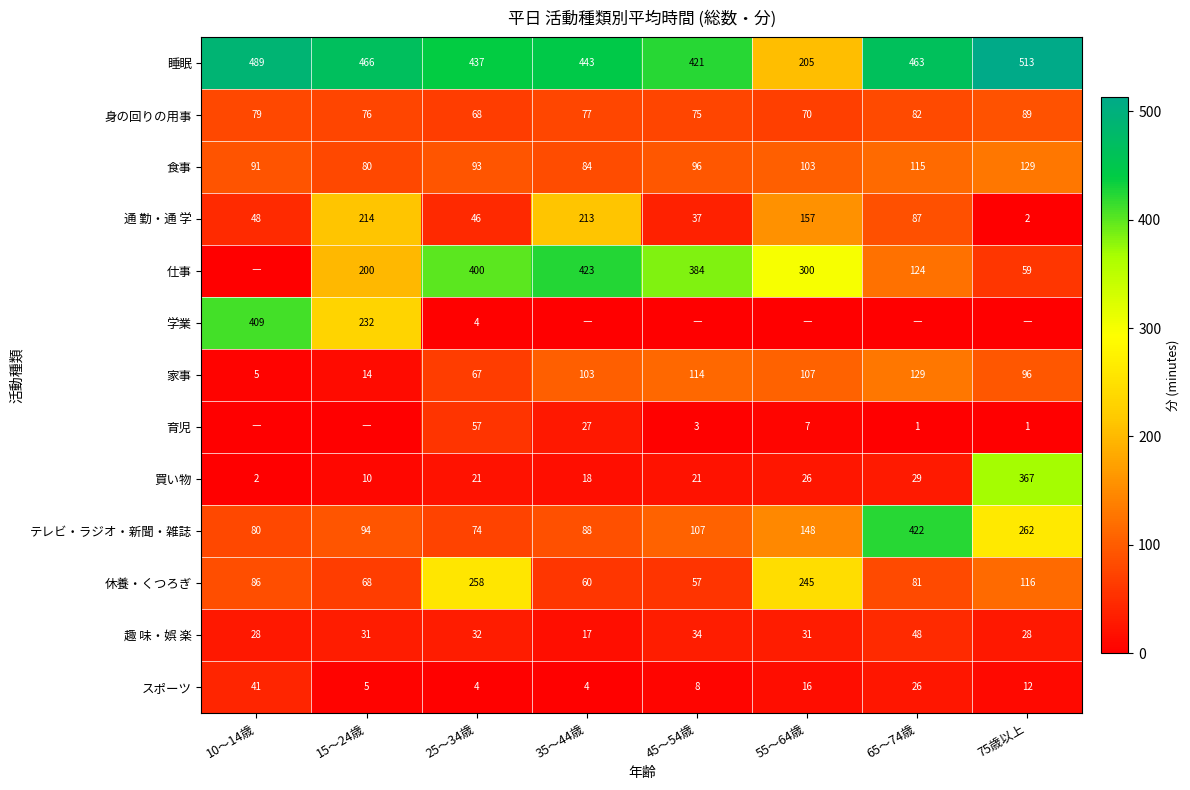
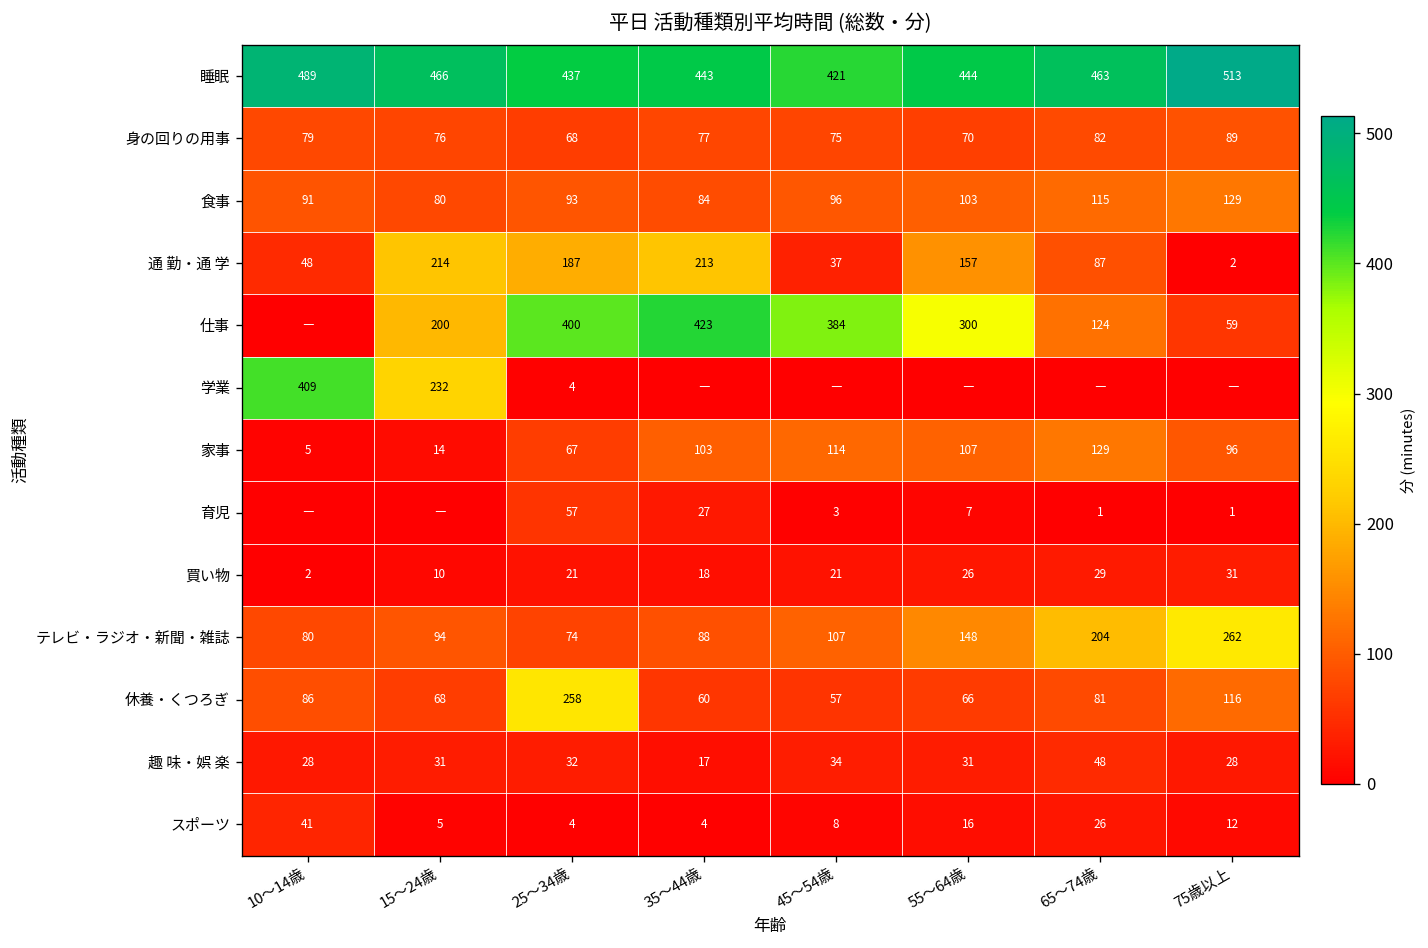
  {
    "睡眠": {
      "10～14歳": 489,
      "15～24歳": 466,
      "25～34歳": 437,
      "35～44歳": 443,
      "45～54歳": 421,
-     "55～64歳": 205,
+     "55～64歳": 444,
      "65～74歳": 463,
      "75歳以上": 513
    },
    "身の回りの用事": {
      "10～14歳": 79,
      "15～24歳": 76,
      "25～34歳": 68,
      "35～44歳": 77,
      "45～54歳": 75,
      "55～64歳": 70,
      "65～74歳": 82,
      "75歳以上": 89
    },
    "食事": {
      "10～14歳": 91,
      "15～24歳": 80,
      "25～34歳": 93,
      "35～44歳": 84,
      "45～54歳": 96,
      "55～64歳": 103,
      "65～74歳": 115,
      "75歳以上": 129
    },
    "通 勤・通 学": {
      "10～14歳": 48,
      "15～24歳": 214,
-     "25～34歳": 46,
+     "25～34歳": 187,
      "35～44歳": 213,
      "45～54歳": 37,
      "55～64歳": 157,
      "65～74歳": 87,
      "75歳以上": 2
    },
    "仕事": {
      "15～24歳": 200,
      "25～34歳": 400,
      "35～44歳": 423,
      "45～54歳": 384,
      "55～64歳": 300,
      "65～74歳": 124,
      "75歳以上": 59
    },
    "学業": {
      "10～14歳": 409,
      "15～24歳": 232,
      "25～34歳": 4
    },
    "家事": {
      "10～14歳": 5,
      "15～24歳": 14,
      "25～34歳": 67,
      "35～44歳": 103,
      "45～54歳": 114,
      "55～64歳": 107,
      "65～74歳": 129,
      "75歳以上": 96
    },
    "育児": {
      "25～34歳": 57,
      "35～44歳": 27,
      "45～54歳": 3,
      "55～64歳": 7,
      "65～74歳": 1,
      "75歳以上": 1
    },
    "買い物": {
      "10～14歳": 2,
      "15～24歳": 10,
      "25～34歳": 21,
      "35～44歳": 18,
      "45～54歳": 21,
      "55～64歳": 26,
      "65～74歳": 29,
-     "75歳以上": 367
+     "75歳以上": 31
    },
    "テレビ・ラジオ・新聞・雑誌": {
      "10～14歳": 80,
      "15～24歳": 94,
      "25～34歳": 74,
      "35～44歳": 88,
      "45～54歳": 107,
      "55～64歳": 148,
-     "65～74歳": 422,
+     "65～74歳": 204,
      "75歳以上": 262
    },
    "休養・くつろぎ": {
      "10～14歳": 86,
      "15～24歳": 68,
      "25～34歳": 258,
      "35～44歳": 60,
      "45～54歳": 57,
-     "55～64歳": 245,
+     "55～64歳": 66,
      "65～74歳": 81,
      "75歳以上": 116
    },
    "趣 味・娯 楽": {
      "10～14歳": 28,
      "15～24歳": 31,
      "25～34歳": 32,
      "35～44歳": 17,
      "45～54歳": 34,
      "55～64歳": 31,
      "65～74歳": 48,
      "75歳以上": 28
    },
    "スポーツ": {
      "10～14歳": 41,
      "15～24歳": 5,
      "25～34歳": 4,
      "35～44歳": 4,
      "45～54歳": 8,
      "55～64歳": 16,
      "65～74歳": 26,
      "75歳以上": 12
    }
  }
